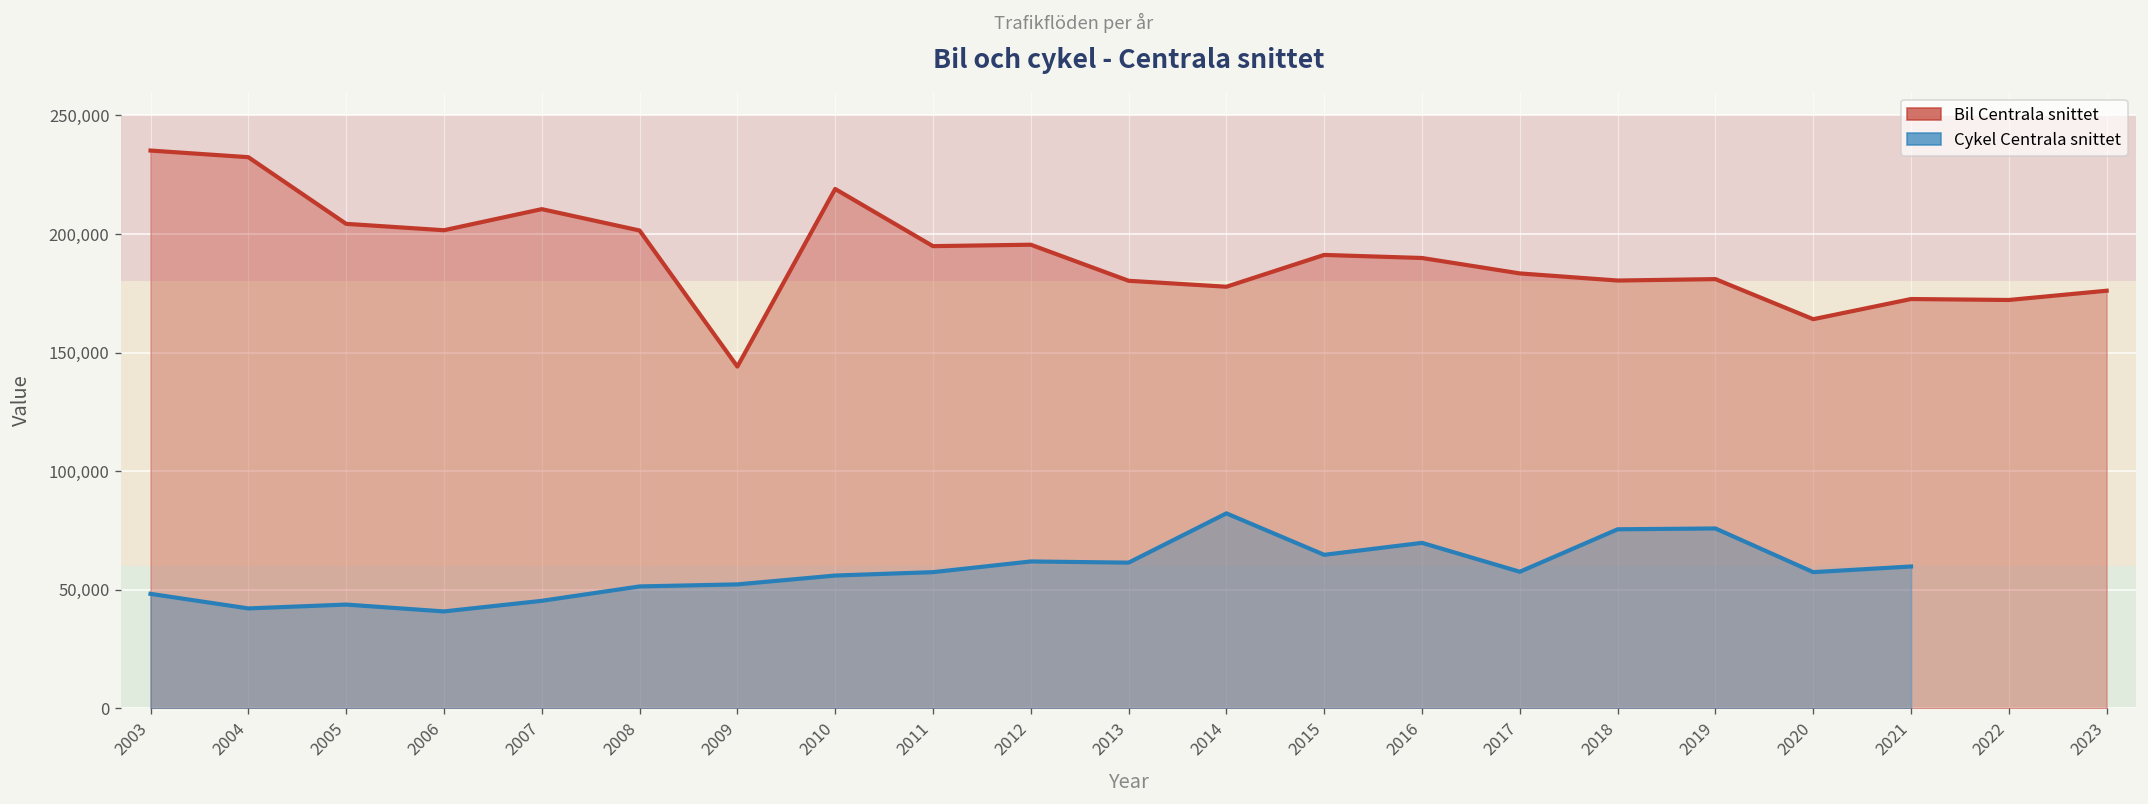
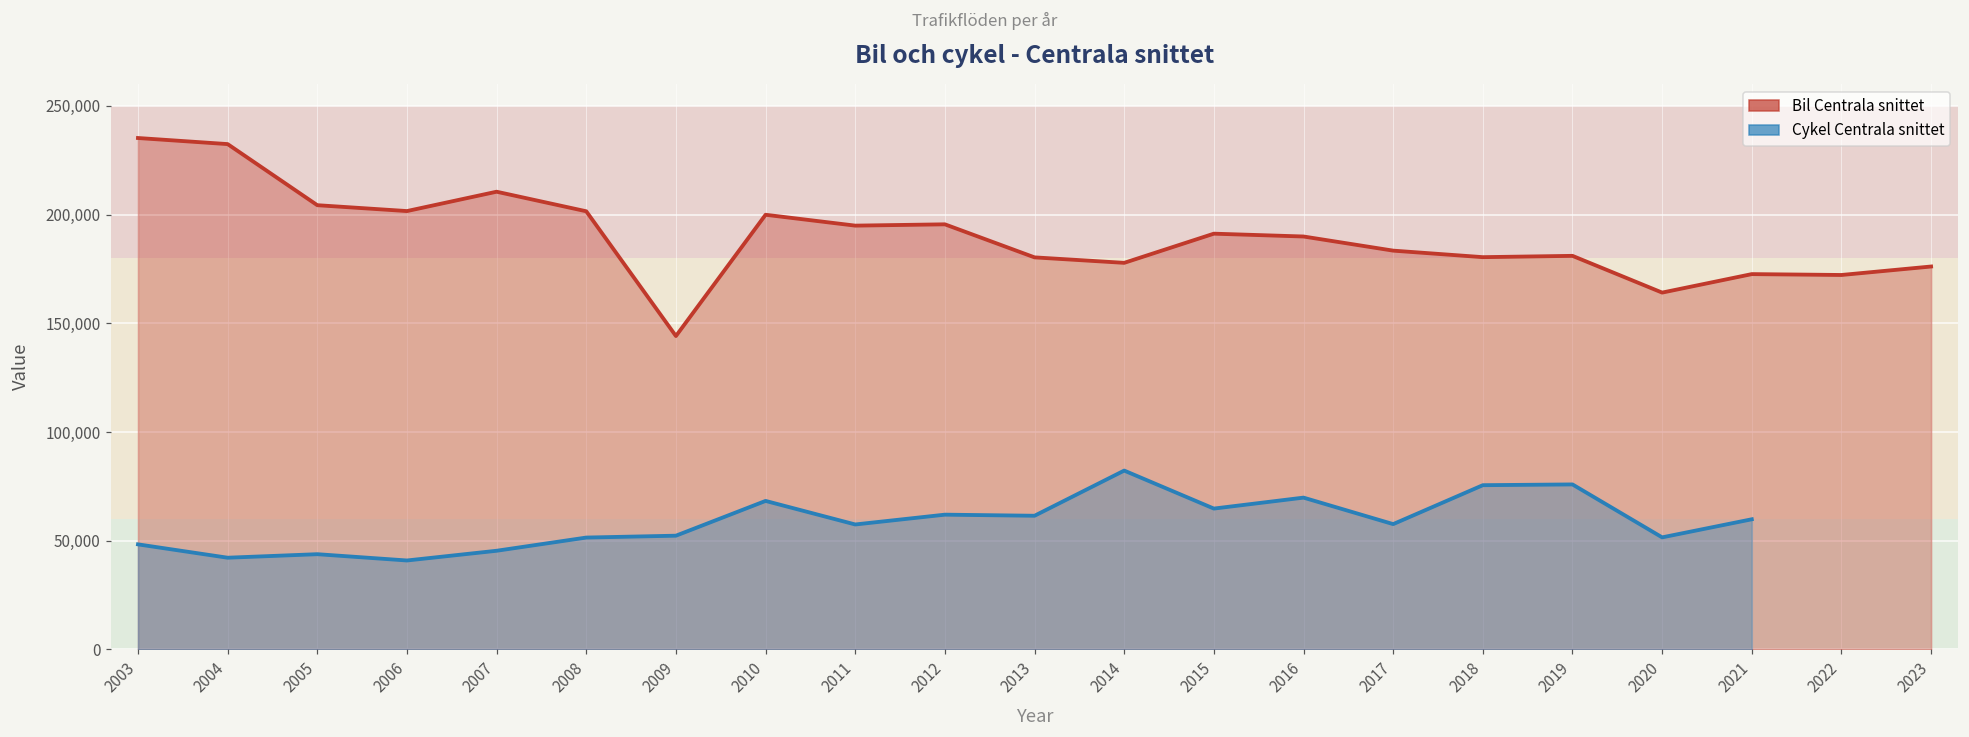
  {
    "Bil Centrala snittet": {
      "2003": "235,000",
      "2004": "232,000",
      "2005": "204,000",
      "2006": "202,000",
      "2007": "211,000",
      "2008": "202,000",
      "2009": "144,000",
-     "2010": "219,000",
+     "2010": "200,000",
      "2011": "195,000",
      "2012": "196,000",
      "2013": "180,000",
      "2014": "178,000",
      "2015": "191,000",
      "2016": "190,000",
      "2017": "183,000",
      "2018": "180,000",
      "2019": "181,000",
      "2020": "164,000",
      "2021": "173,000",
      "2022": "172,000",
      "2023": "176,000"
    },
    "Cykel Centrala snittet": {
      "2003": "48,000",
      "2004": "42,000",
      "2005": "44,000",
      "2006": "41,000",
      "2007": "45,000",
      "2008": "51,000",
      "2009": "52,000",
-     "2010": "56,000",
+     "2010": "68,000",
      "2011": "57,000",
      "2012": "62,000",
      "2013": "61,000",
      "2014": "82,000",
      "2015": "65,000",
      "2016": "70,000",
      "2017": "58,000",
      "2018": "76,000",
      "2019": "76,000",
-     "2020": "57,000",
+     "2020": "52,000",
      "2021": "60,000"
    }
  }
